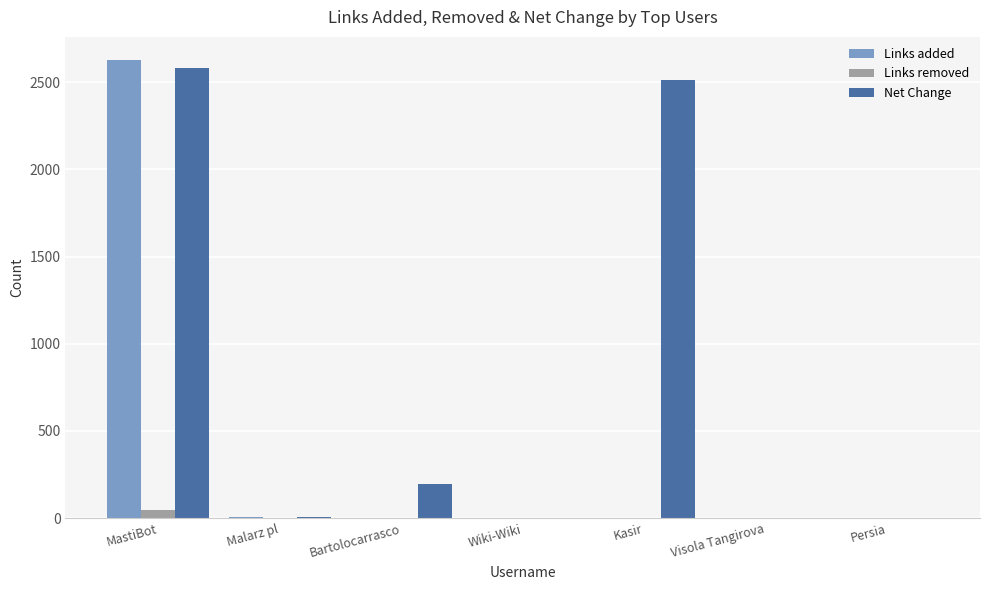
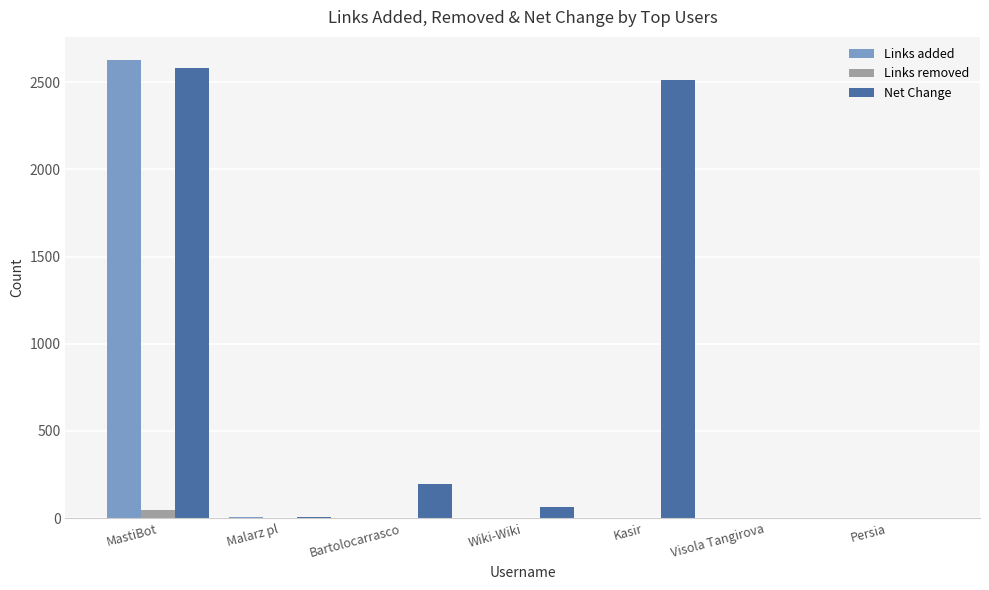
  {
    "Net Change": {
      "MastiBot": 2580,
      "Bartolocarrasco": 200,
-     "Wiki-Wiki": 0,
+     "Wiki-Wiki": 70,
      "Kasir": 2510
    }
  }
